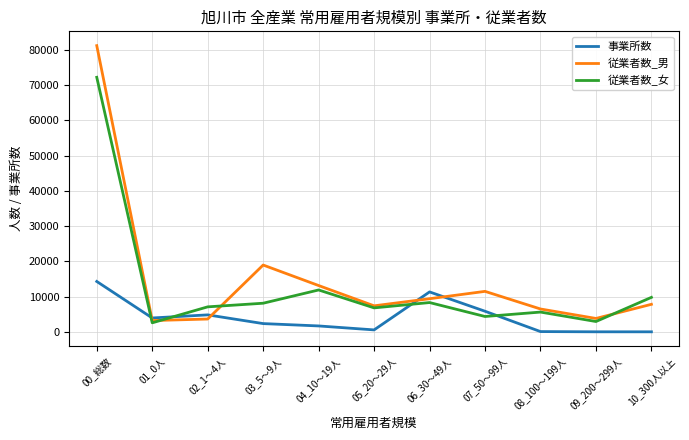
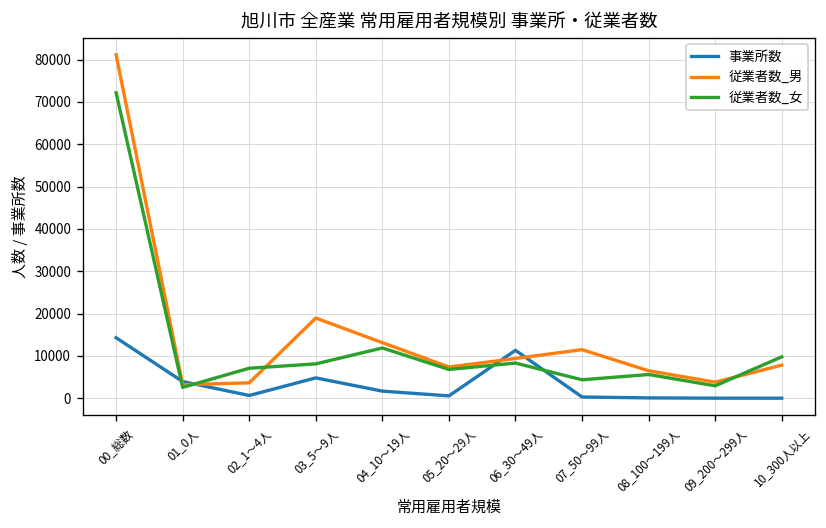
  {
    "事業所数": {
      "00_総数": 14000,
      "01_0人": 4000,
-     "02_1～4人": 5000,
-     "03_5～9人": 2000,
+     "02_1～4人": 1000,
+     "03_5～9人": 5000,
      "04_10～19人": 2000,
      "05_20～29人": 1000,
      "06_30～49人": 11000,
-     "07_50～99人": 6000,
+     "07_50～99人": 0,
      "08_100～199人": 0,
      "09_200～299人": 0,
      "10_300人以上": 0
    },
    "従業者数_男": {
      "00_総数": 81000,
      "02_1～4人": 4000,
      "03_5～9人": 19000,
      "04_10～19人": 13000,
      "06_30～49人": 9000,
      "07_50～99人": 11000,
      "08_100～199人": 6000,
      "09_200～299人": 4000,
      "10_300人以上": 8000
    },
    "従業者数_女": {
      "00_総数": 72000,
      "02_1～4人": 7000,
      "03_5～9人": 8000,
      "04_10～19人": 12000,
      "06_30～49人": 8000,
      "07_50～99人": 4000,
      "08_100～199人": 6000,
      "09_200～299人": 3000,
      "10_300人以上": 10000
    }
  }
